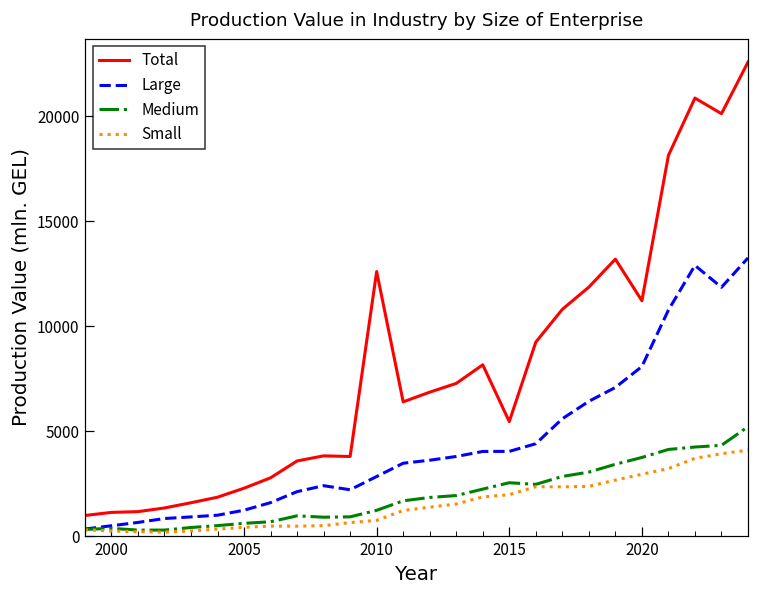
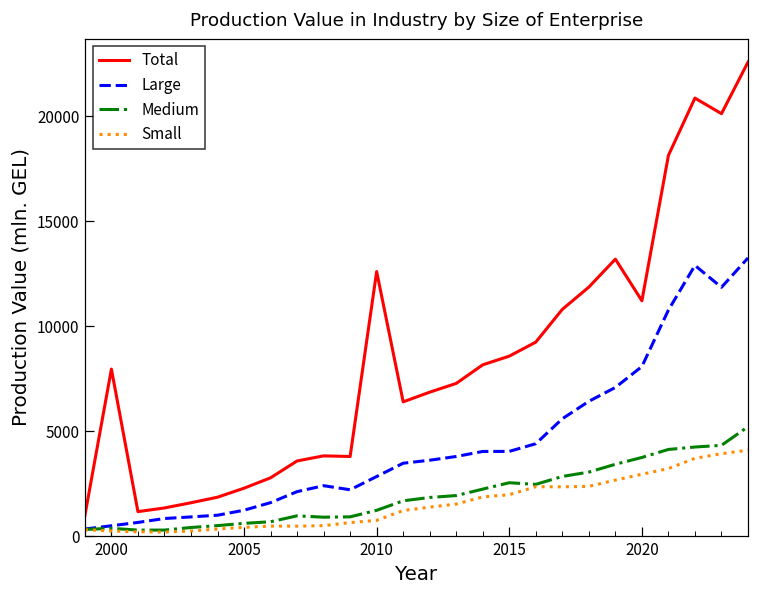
  {
    "Total": {
-     "2000": 1100,
+     "2000": 8000,
      "2005": 2300,
      "2010": 12600,
-     "2015": 5500,
+     "2015": 8600,
      "2020": 11200
    },
    "Large": {
      "2005": 1200,
      "2010": 2800,
      "2015": 4000,
      "2020": 8100
    },
    "Medium": {
      "2005": 600,
      "2010": 1200,
      "2015": 2600,
      "2020": 3800
    },
    "Small": {
      "2005": 400,
      "2010": 800,
      "2015": 2000,
      "2020": 3000
    }
  }
